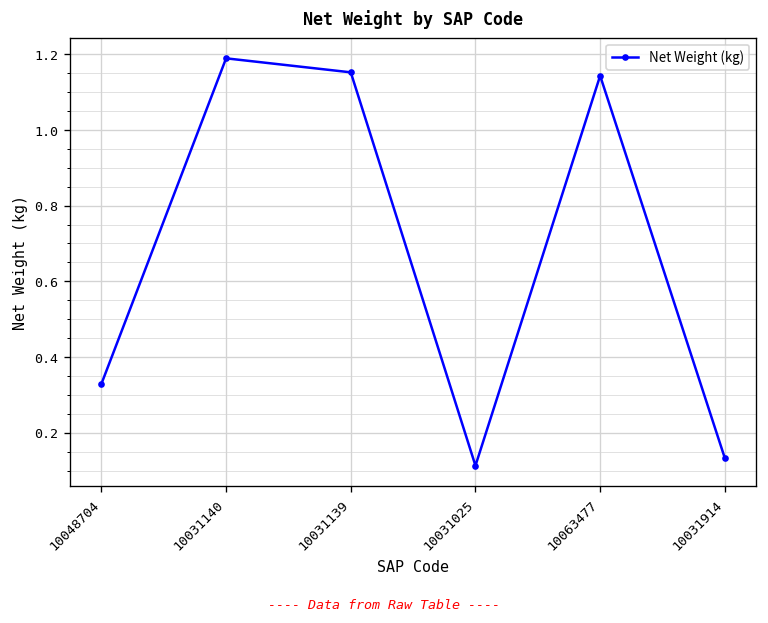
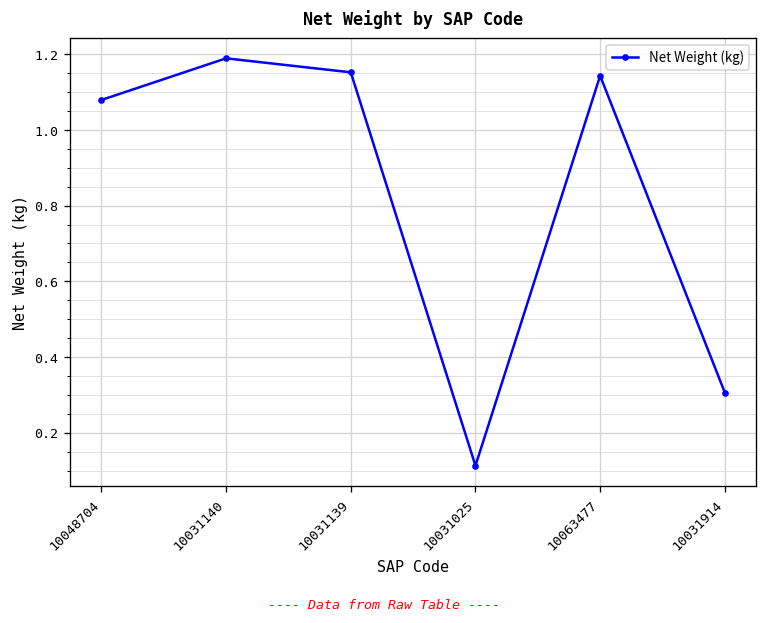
  {
-   "10048704": 0.33,
+   "10048704": 1.08,
    "10031140": 1.19,
    "10031139": 1.15,
    "10031025": 0.11,
    "10063477": 1.14,
-   "10031914": 0.13
+   "10031914": 0.31
  }
